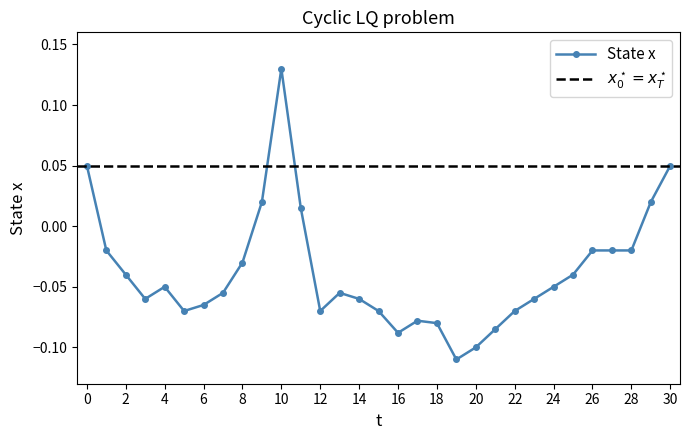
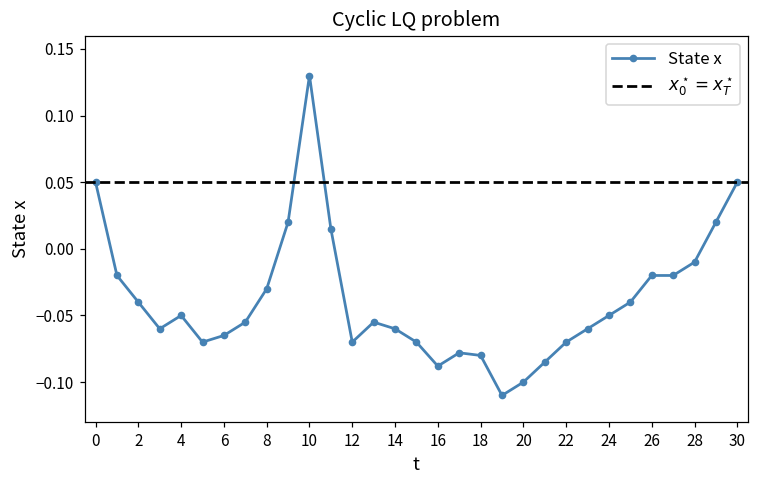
  {
    "0": 0.05,
    "2": -0.04,
    "4": -0.05,
    "6": -0.065,
    "8": -0.03,
    "10": 0.13,
    "12": -0.07,
    "14": -0.06,
    "16": -0.09,
    "18": -0.08,
    "20": -0.10,
    "22": -0.07,
    "24": -0.05,
    "26": -0.02,
-   "28": -0.02,
+   "28": -0.01,
    "30": 0.05
  }
